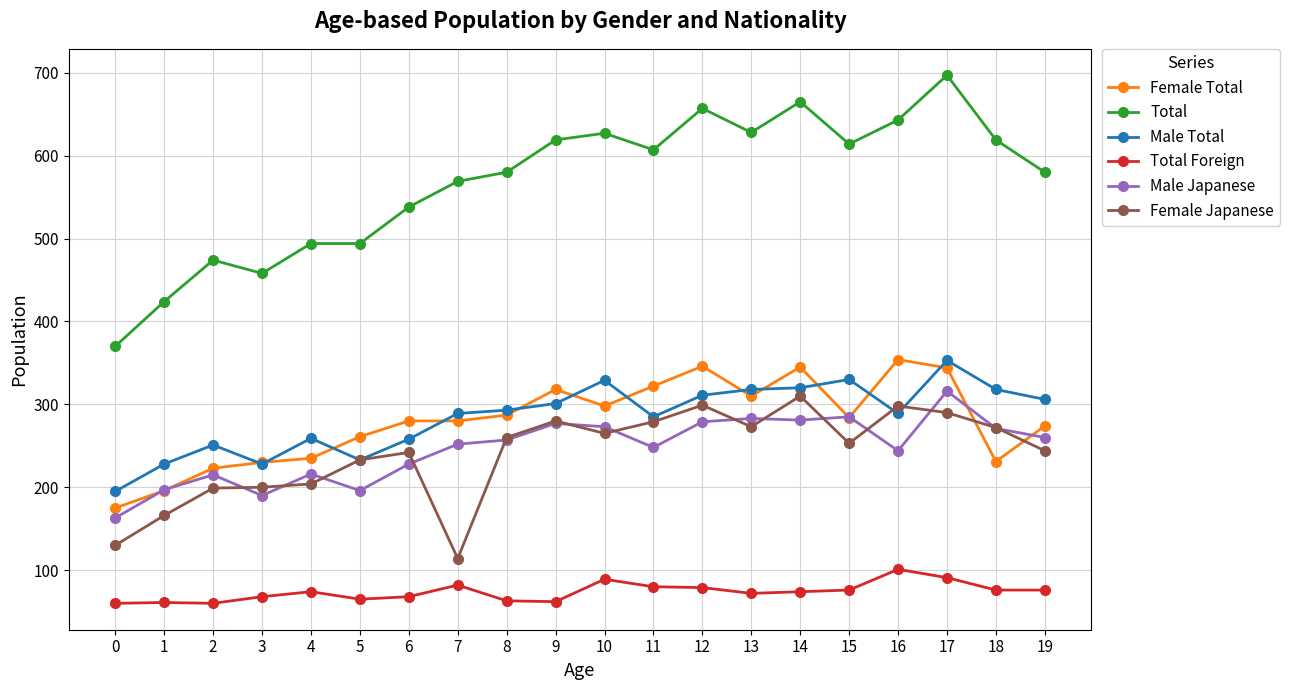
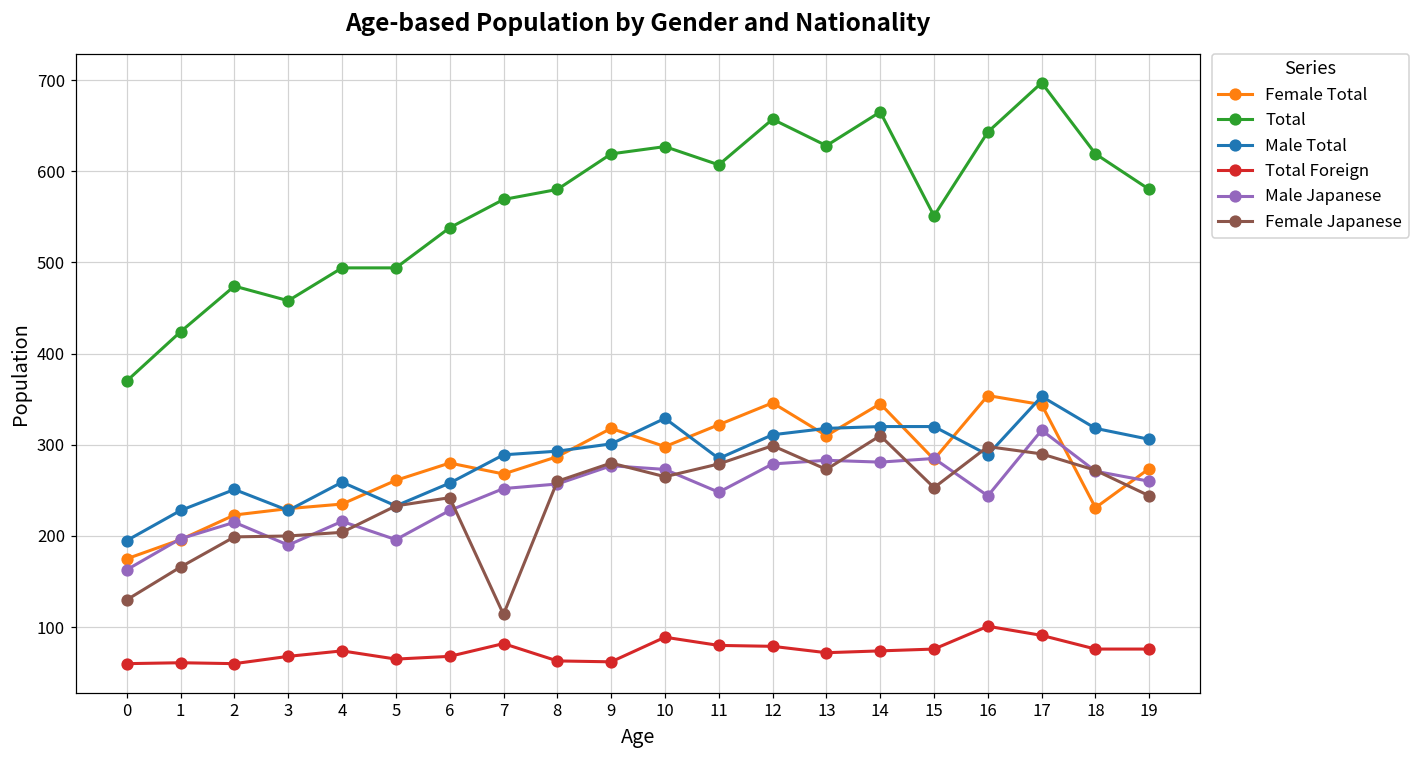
  {
    "Female Total": {
      "0": 180,
      "2": 220,
      "4": 240,
      "5": 260,
      "6": 280,
-     "7": 280,
+     "7": 270,
      "8": 290,
      "9": 320,
      "10": 300,
      "11": 320,
      "12": 350,
      "13": 310,
      "14": 350,
      "16": 350,
      "17": 340,
      "18": 230,
      "19": 270
    },
    "Total": {
      "0": 370,
      "1": 420,
      "2": 470,
      "3": 460,
      "4": 490,
      "5": 490,
      "6": 540,
      "7": 570,
      "8": 580,
      "9": 620,
      "10": 630,
      "11": 610,
      "12": 660,
      "13": 630,
      "14": 670,
-     "15": 610,
+     "15": 550,
      "16": 640,
      "17": 700,
      "18": 620,
      "19": 580
    },
    "Male Total": {
      "0": 200,
      "1": 230,
      "2": 250,
      "4": 260,
      "6": 260,
      "7": 290,
      "8": 290,
      "9": 300,
      "10": 330,
      "11": 290,
      "12": 310,
      "13": 320,
      "14": 320,
-     "15": 330,
+     "15": 320,
      "16": 290,
      "17": 350,
      "18": 320,
      "19": 310
    },
    "Total Foreign": {
      "0": 60,
      "1": 60,
      "2": 60,
      "3": 70,
      "4": 70,
      "5": 70,
      "6": 70,
      "7": 80,
      "8": 60,
      "9": 60,
      "10": 90,
      "11": 80,
      "12": 80,
      "13": 70,
      "14": 70,
      "15": 80,
      "16": 100,
      "17": 90,
      "18": 80,
      "19": 80
    },
    "Male Japanese": {
      "0": 160,
      "2": 220,
      "3": 190,
      "4": 220,
      "5": 200,
      "6": 230,
      "7": 250,
      "10": 270,
      "11": 250,
      "12": 280,
      "13": 280,
      "14": 280,
      "16": 240,
      "17": 320,
      "19": 260
    },
    "Female Japanese": {
      "0": 130,
      "1": 170,
      "2": 200,
      "3": 200,
      "4": 200,
      "6": 240,
      "7": 110,
      "10": 270,
      "11": 280,
      "12": 300,
      "13": 270,
      "14": 310,
      "15": 250,
      "16": 300,
      "17": 290,
      "19": 240
    }
  }
